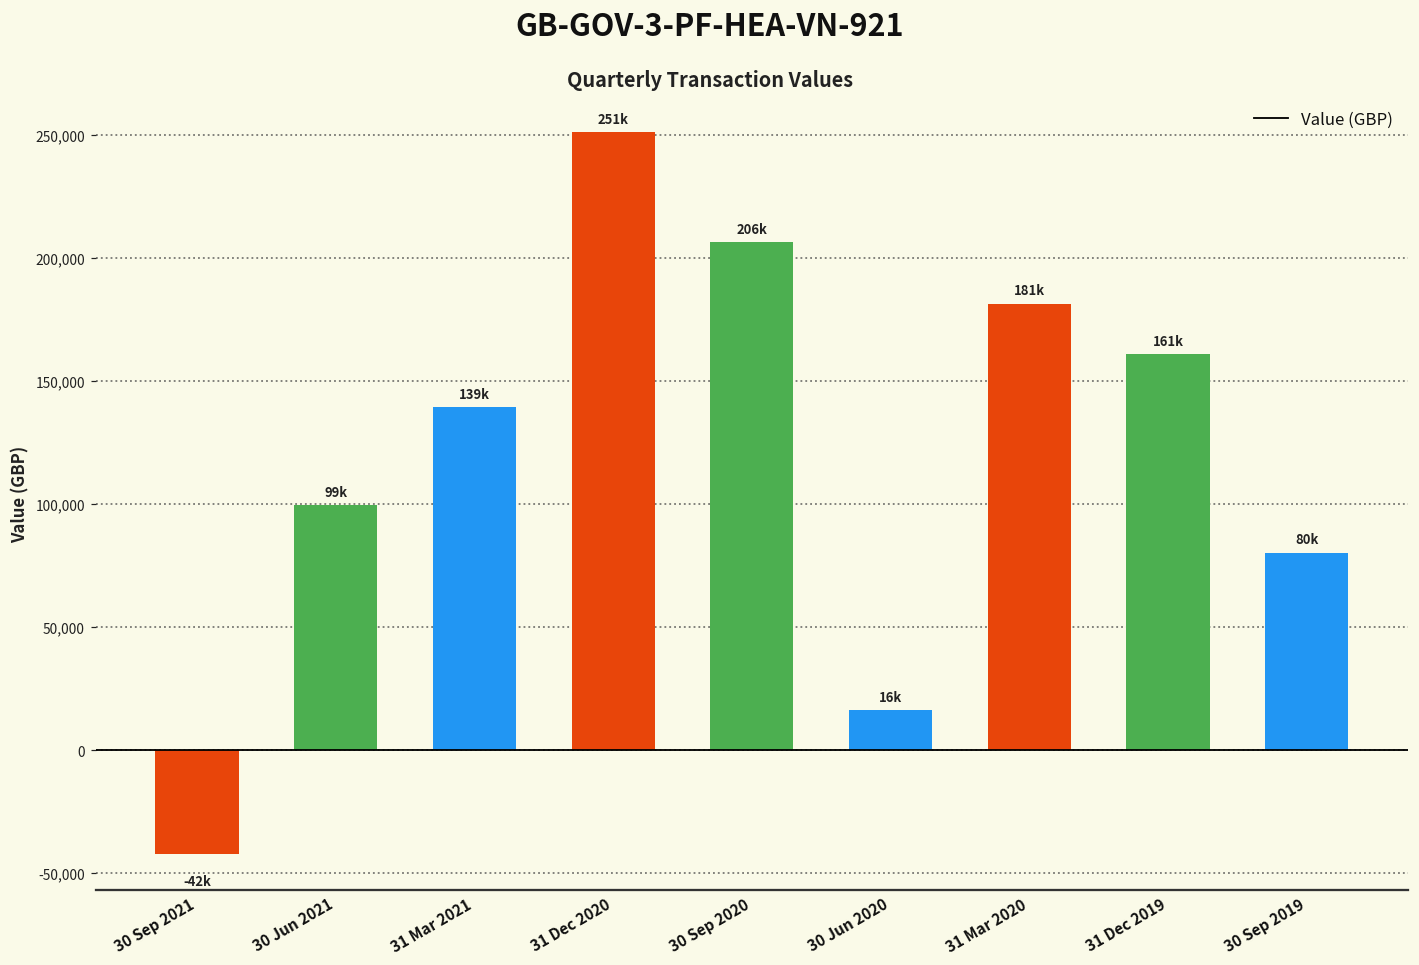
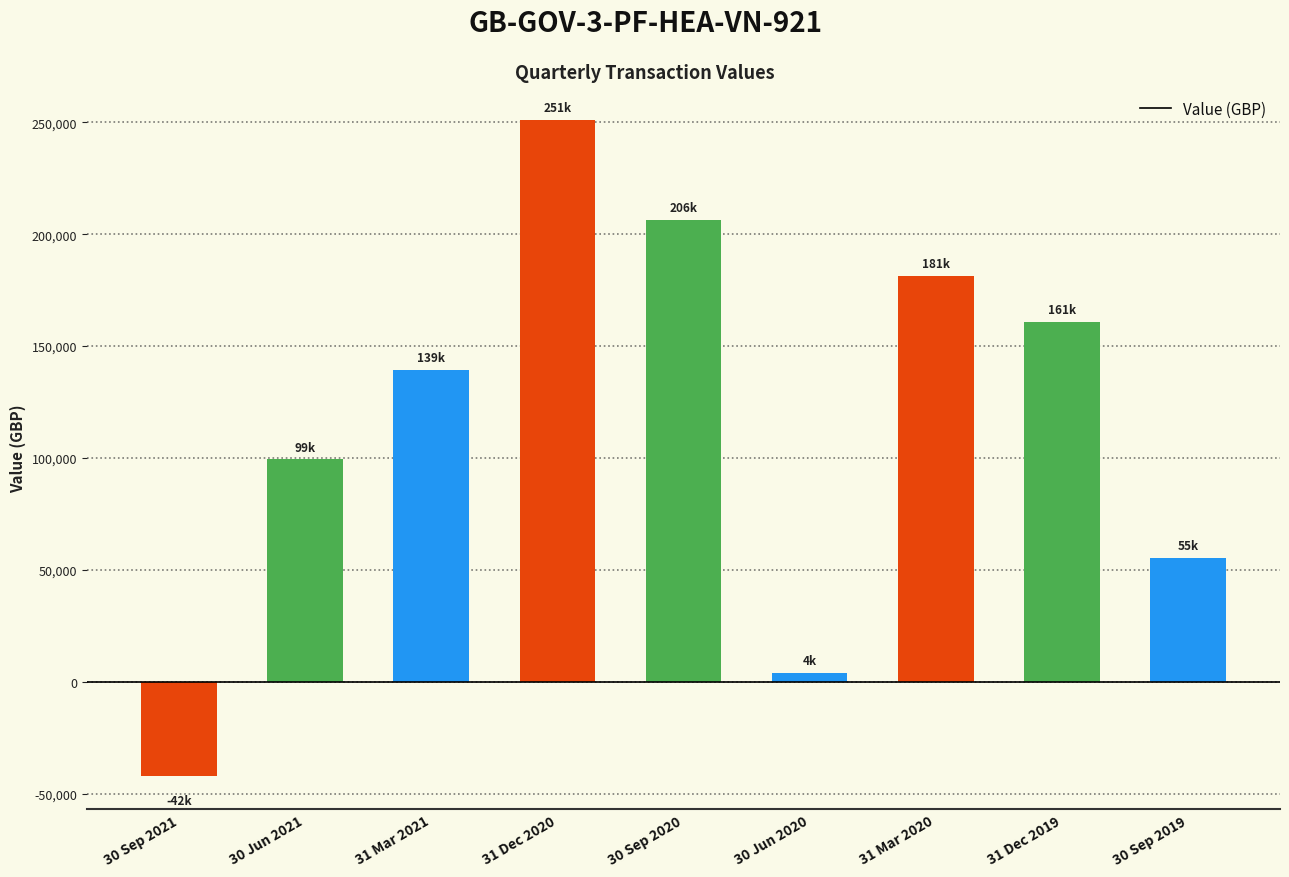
  {
    "30 Sep 2021": "-42k",
    "30 Jun 2021": "99k",
    "31 Mar 2021": "139k",
    "31 Dec 2020": "251k",
    "30 Sep 2020": "206k",
-   "30 Jun 2020": "16k",
+   "30 Jun 2020": "4k",
    "31 Mar 2020": "181k",
    "31 Dec 2019": "161k",
-   "30 Sep 2019": "80k"
+   "30 Sep 2019": "55k"
  }
